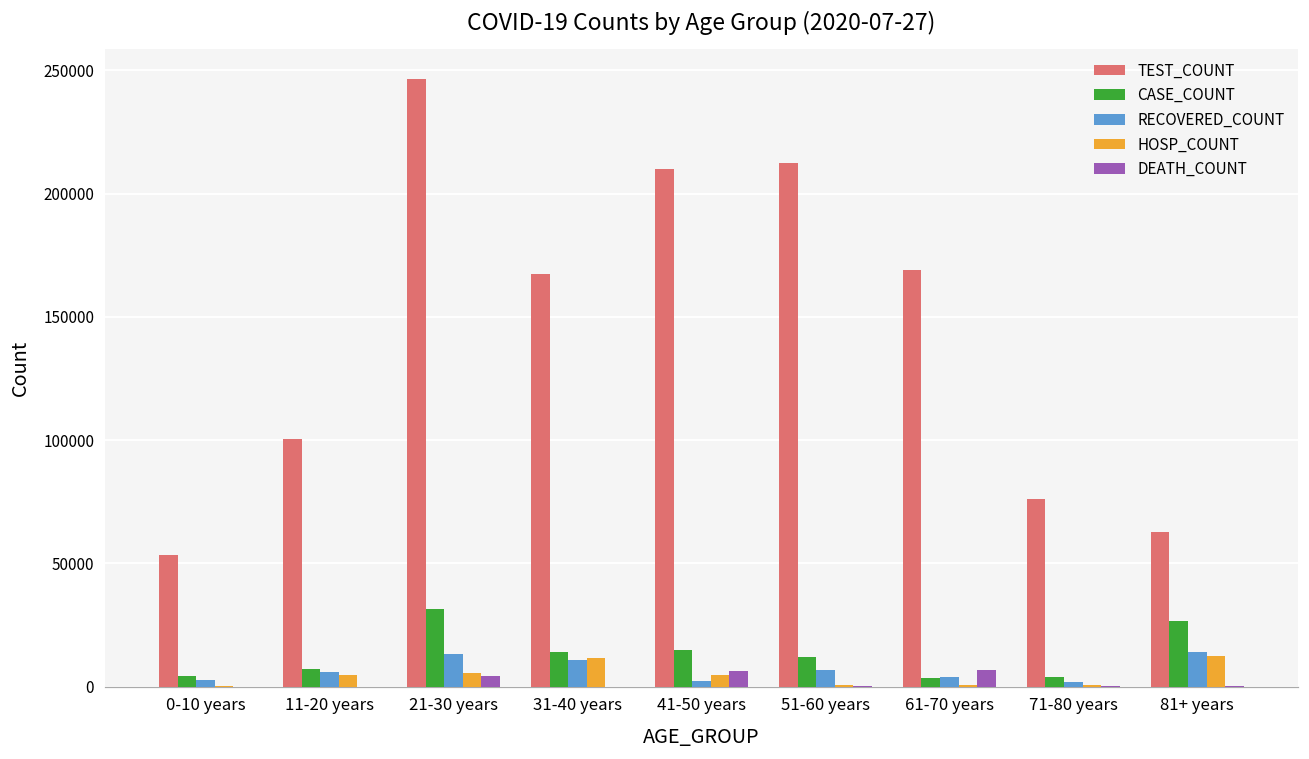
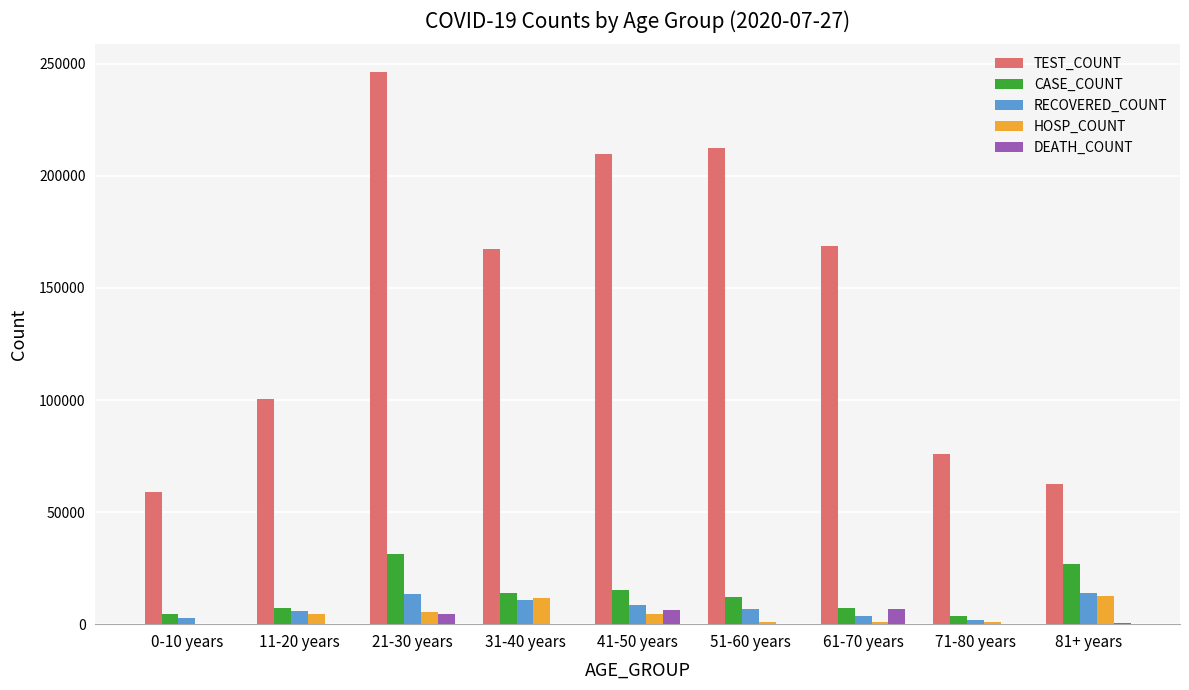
  {
    "TEST_COUNT": {
-     "0-10 years": 53000,
+     "0-10 years": 59000,
      "11-20 years": 100000,
      "21-30 years": 246000,
      "31-40 years": 167000,
      "41-50 years": 210000,
      "51-60 years": 212000,
      "61-70 years": 169000,
      "71-80 years": 76000,
      "81+ years": 63000
    },
    "CASE_COUNT": {
      "0-10 years": 4000,
      "11-20 years": 7000,
      "21-30 years": 31000,
      "31-40 years": 14000,
      "41-50 years": 15000,
      "51-60 years": 12000,
-     "61-70 years": 3000,
+     "61-70 years": 7000,
      "71-80 years": 4000,
      "81+ years": 27000
    },
    "RECOVERED_COUNT": {
      "0-10 years": 3000,
      "11-20 years": 6000,
      "21-30 years": 13000,
      "31-40 years": 11000,
-     "41-50 years": 2000,
+     "41-50 years": 9000,
      "51-60 years": 7000,
      "61-70 years": 4000,
      "71-80 years": 2000,
      "81+ years": 14000
    },
    "HOSP_COUNT": {
      "11-20 years": 5000,
      "21-30 years": 5000,
      "31-40 years": 12000,
      "41-50 years": 5000,
      "81+ years": 13000
    },
    "DEATH_COUNT": {
      "21-30 years": 4000,
      "41-50 years": 6000,
      "61-70 years": 7000
    }
  }
